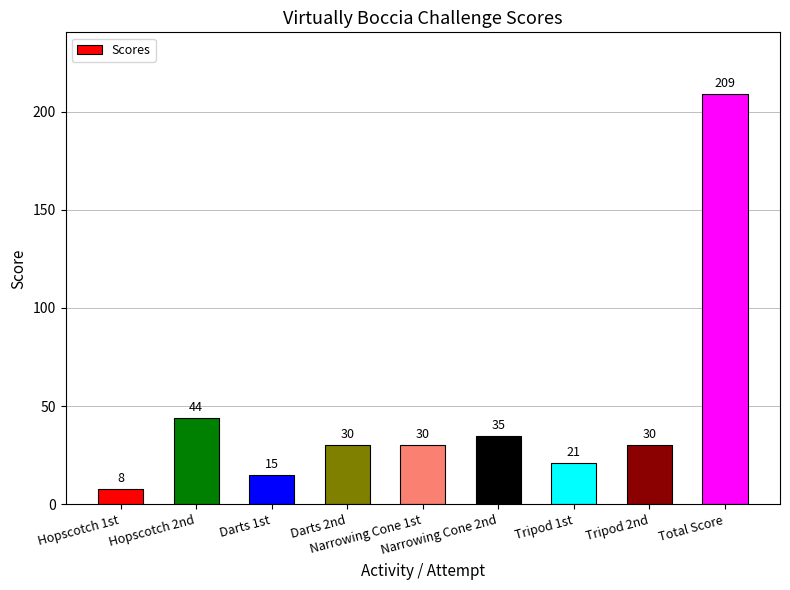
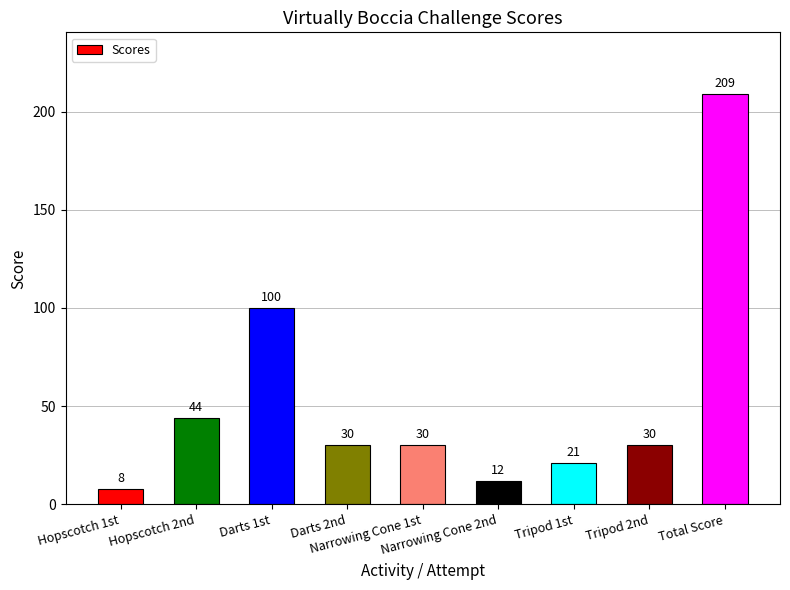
  {
    "Hopscotch 1st": 8,
    "Hopscotch 2nd": 44,
-   "Darts 1st": 15,
+   "Darts 1st": 100,
    "Darts 2nd": 30,
    "Narrowing Cone 1st": 30,
-   "Narrowing Cone 2nd": 35,
+   "Narrowing Cone 2nd": 12,
    "Tripod 1st": 21,
    "Tripod 2nd": 30,
    "Total Score": 209
  }
